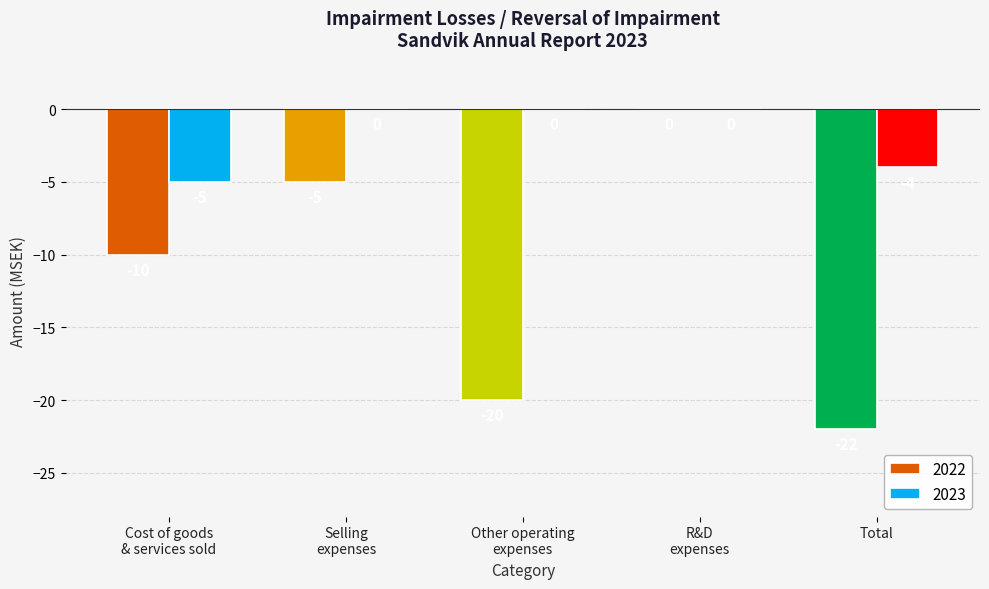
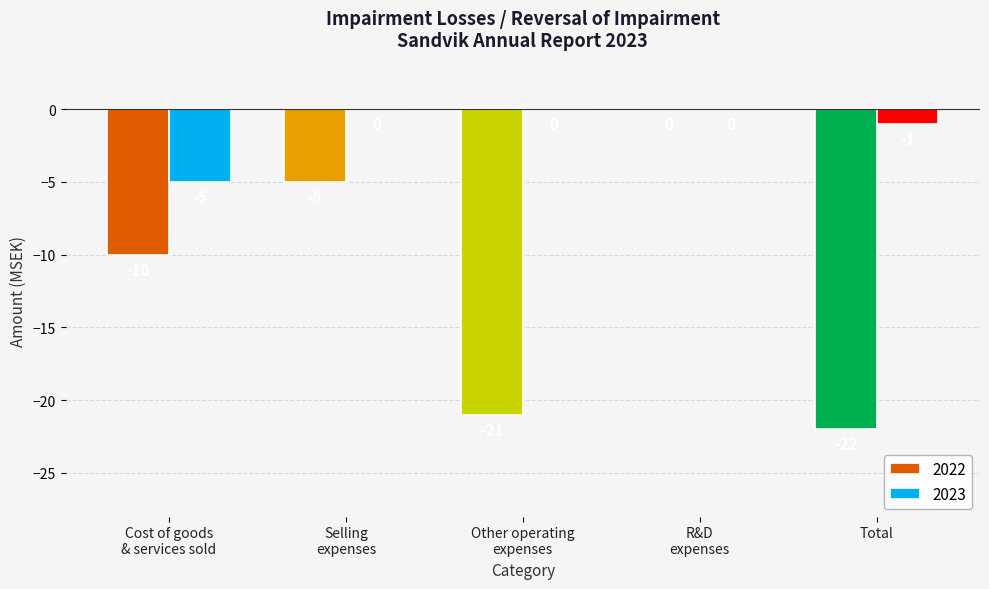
  {
    "2022": {
      "Cost of goods & services sold": -10,
      "Selling expenses": -5,
-     "Other operating expenses": -20,
+     "Other operating expenses": -21,
      "R&D expenses": 0,
      "Total": -22
    },
    "2023": {
      "Cost of goods & services sold": -5,
      "Selling expenses": 0,
      "Other operating expenses": 0,
      "R&D expenses": 0,
-     "Total": -4
+     "Total": -1
    }
  }
